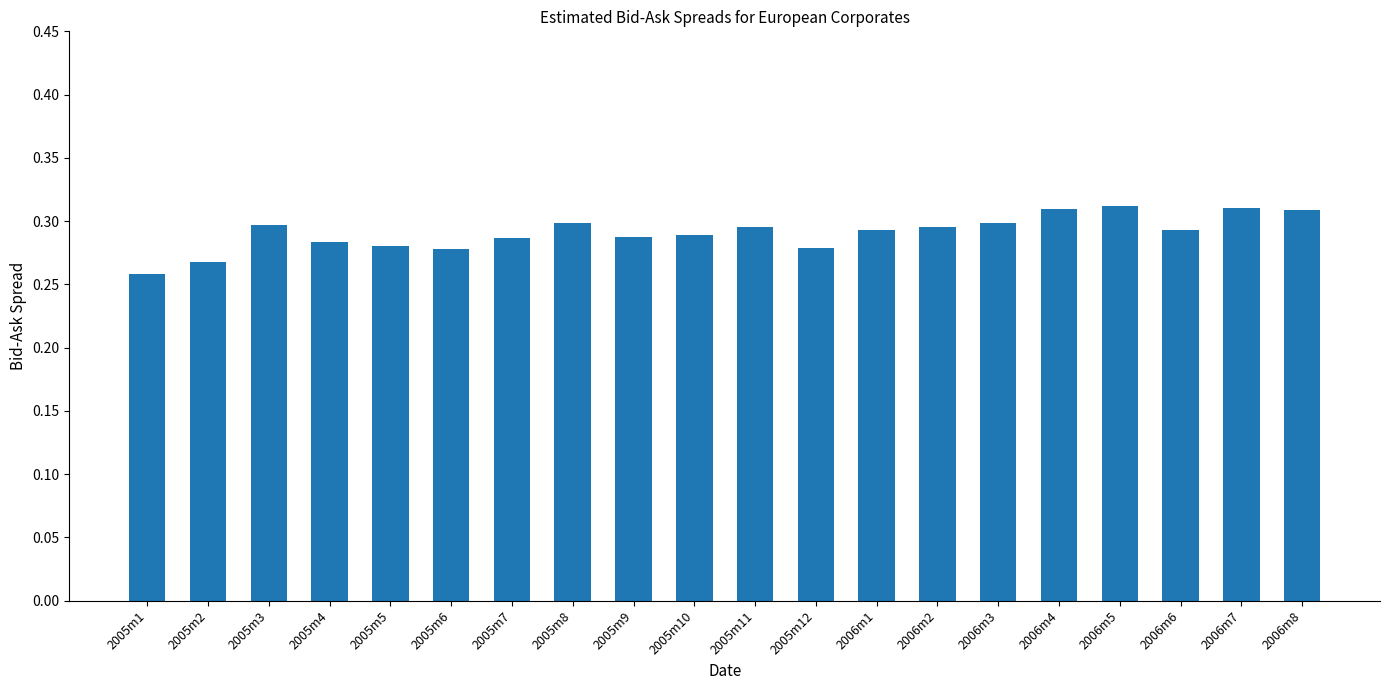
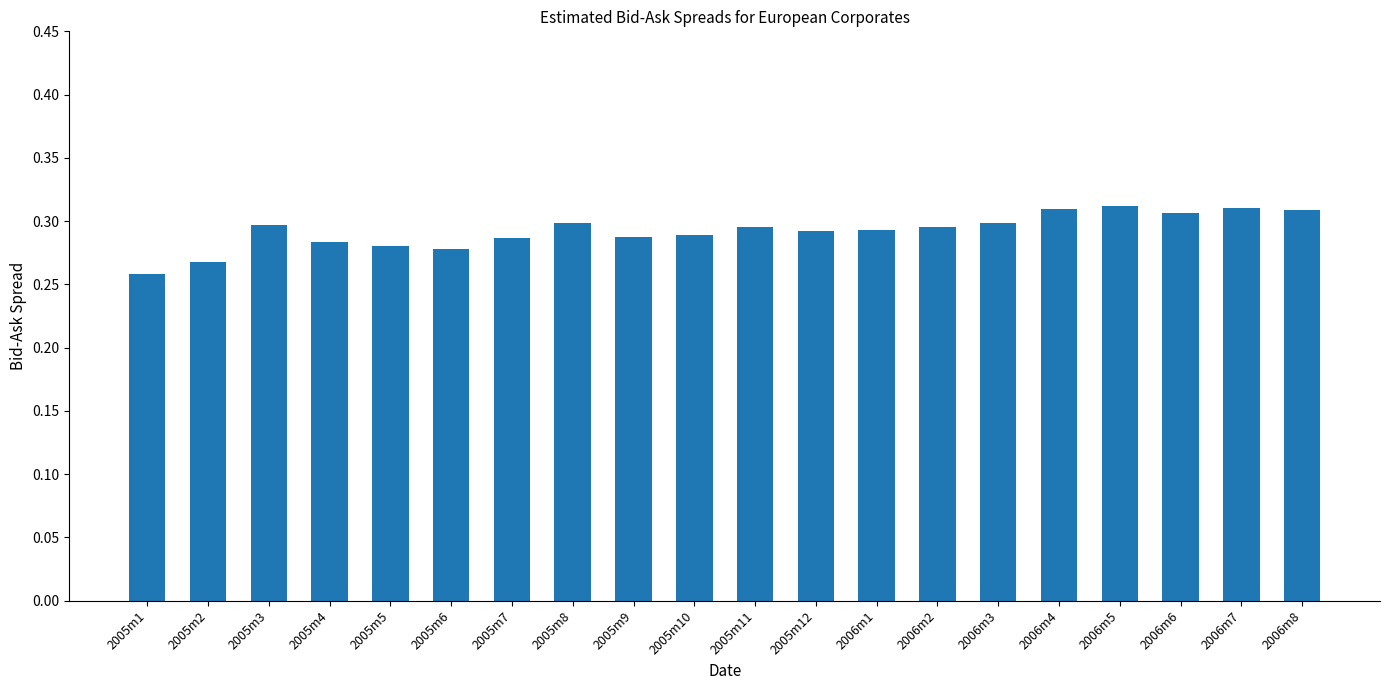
  {
    "2005m1": 0.258,
    "2005m2": 0.267,
    "2005m3": 0.297,
    "2005m4": 0.283,
    "2005m5": 0.280,
    "2005m6": 0.278,
    "2005m7": 0.287,
    "2005m8": 0.298,
    "2005m9": 0.288,
    "2005m10": 0.289,
    "2005m11": 0.295,
-   "2005m12": 0.279,
+   "2005m12": 0.293,
    "2006m1": 0.293,
    "2006m2": 0.295,
    "2006m3": 0.298,
    "2006m4": 0.309,
    "2006m5": 0.312,
-   "2006m6": 0.293,
+   "2006m6": 0.306,
    "2006m7": 0.310,
    "2006m8": 0.309
  }
